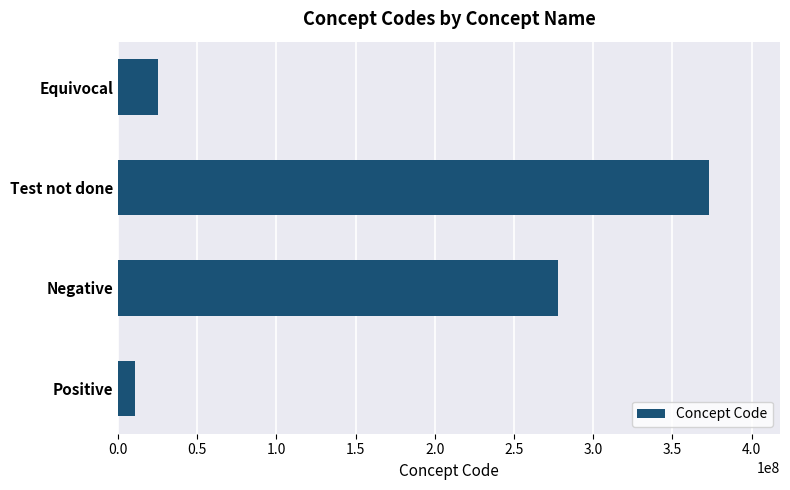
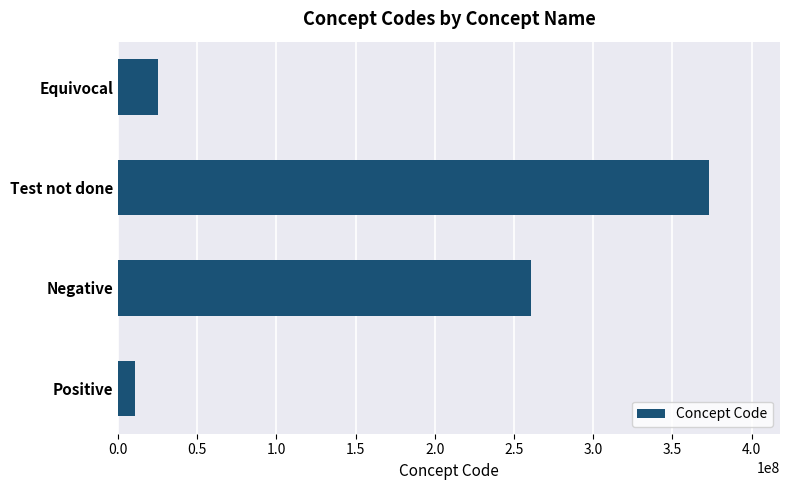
  {
    "Equivocal": 25000000,
    "Test not done": 373000000,
-   "Negative": 277000000,
+   "Negative": 260000000,
    "Positive": 11000000
  }
